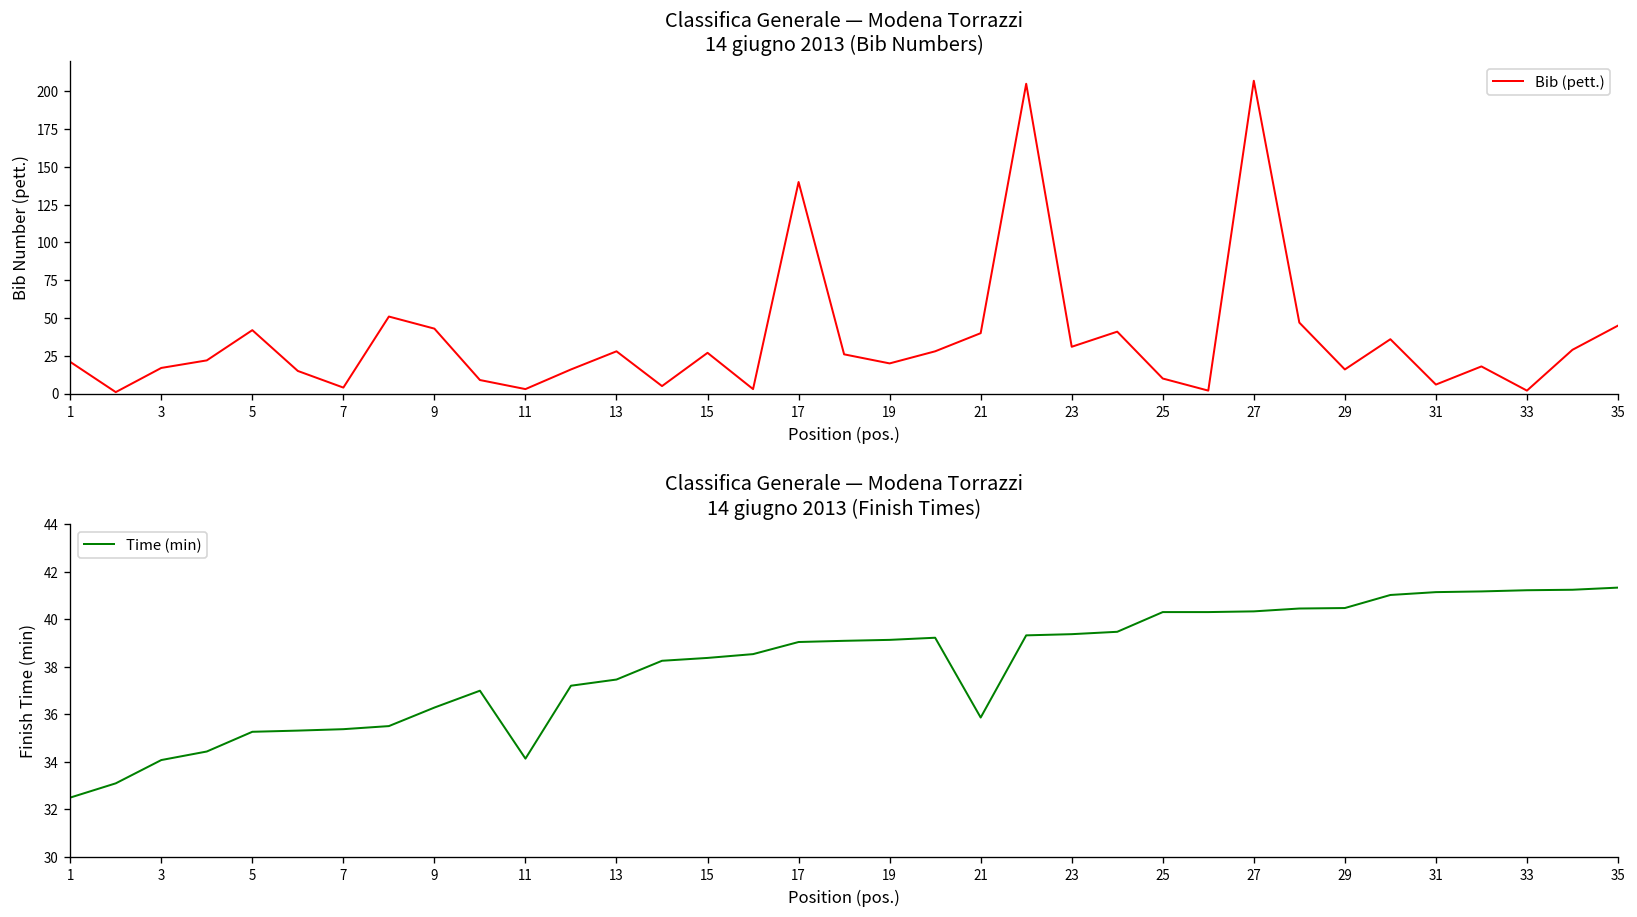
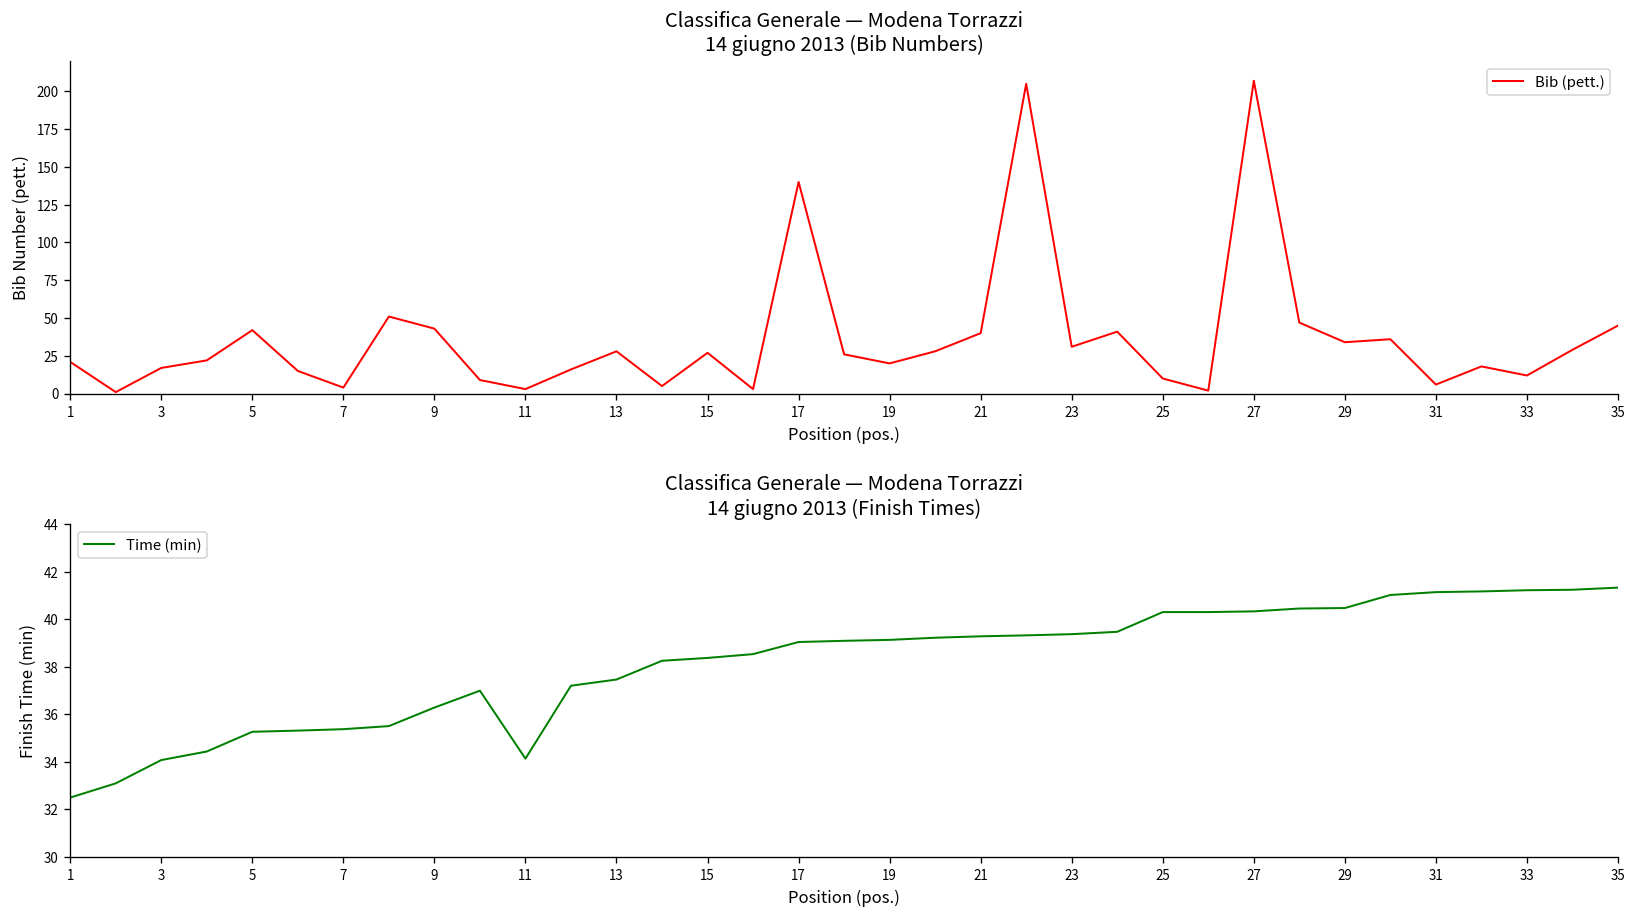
  {
    "Classifica Generale — Modena Torrazzi 14 giugno 2013 (Bib Numbers)": {
      "1": 21,
      "3": 17,
      "5": 42,
      "7": 4,
      "9": 43,
      "11": 3,
      "13": 28,
      "15": 27,
      "17": 140,
      "19": 20,
      "21": 40,
      "23": 31,
      "25": 10,
      "27": 207,
-     "29": 16,
+     "29": 34,
      "31": 6,
-     "33": 2,
+     "33": 12,
      "35": 45
    },
    "Classifica Generale — Modena Torrazzi 14 giugno 2013 (Finish Times)": {
      "1": 32.5,
      "3": 34.1,
      "5": 35.3,
      "7": 35.4,
      "9": 36.3,
      "11": 34.1,
      "13": 37.5,
      "15": 38.4,
      "17": 39.1,
      "19": 39.1,
-     "21": 35.9,
+     "21": 39.3,
      "23": 39.4,
      "25": 40.3,
      "27": 40.3,
      "29": 40.5,
      "31": 41.2,
      "33": 41.2,
      "35": 41.3
    }
  }
